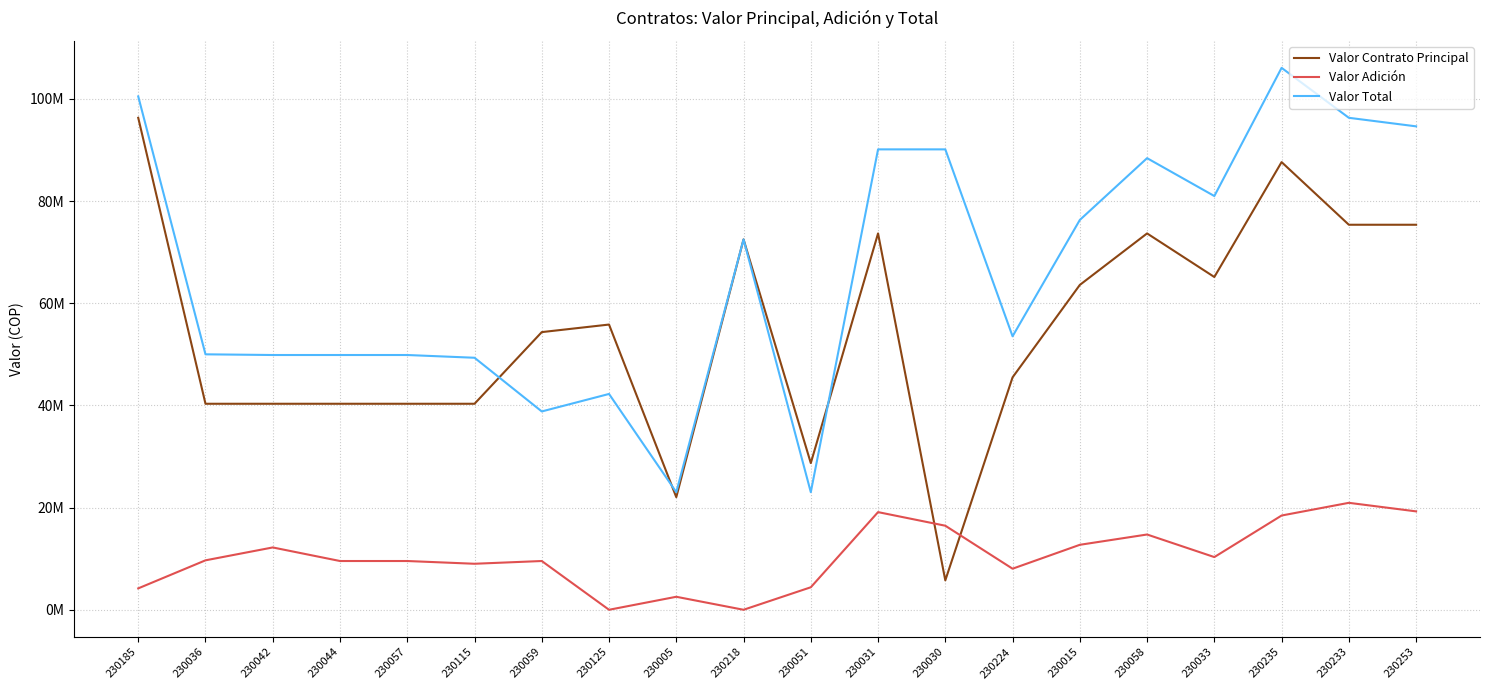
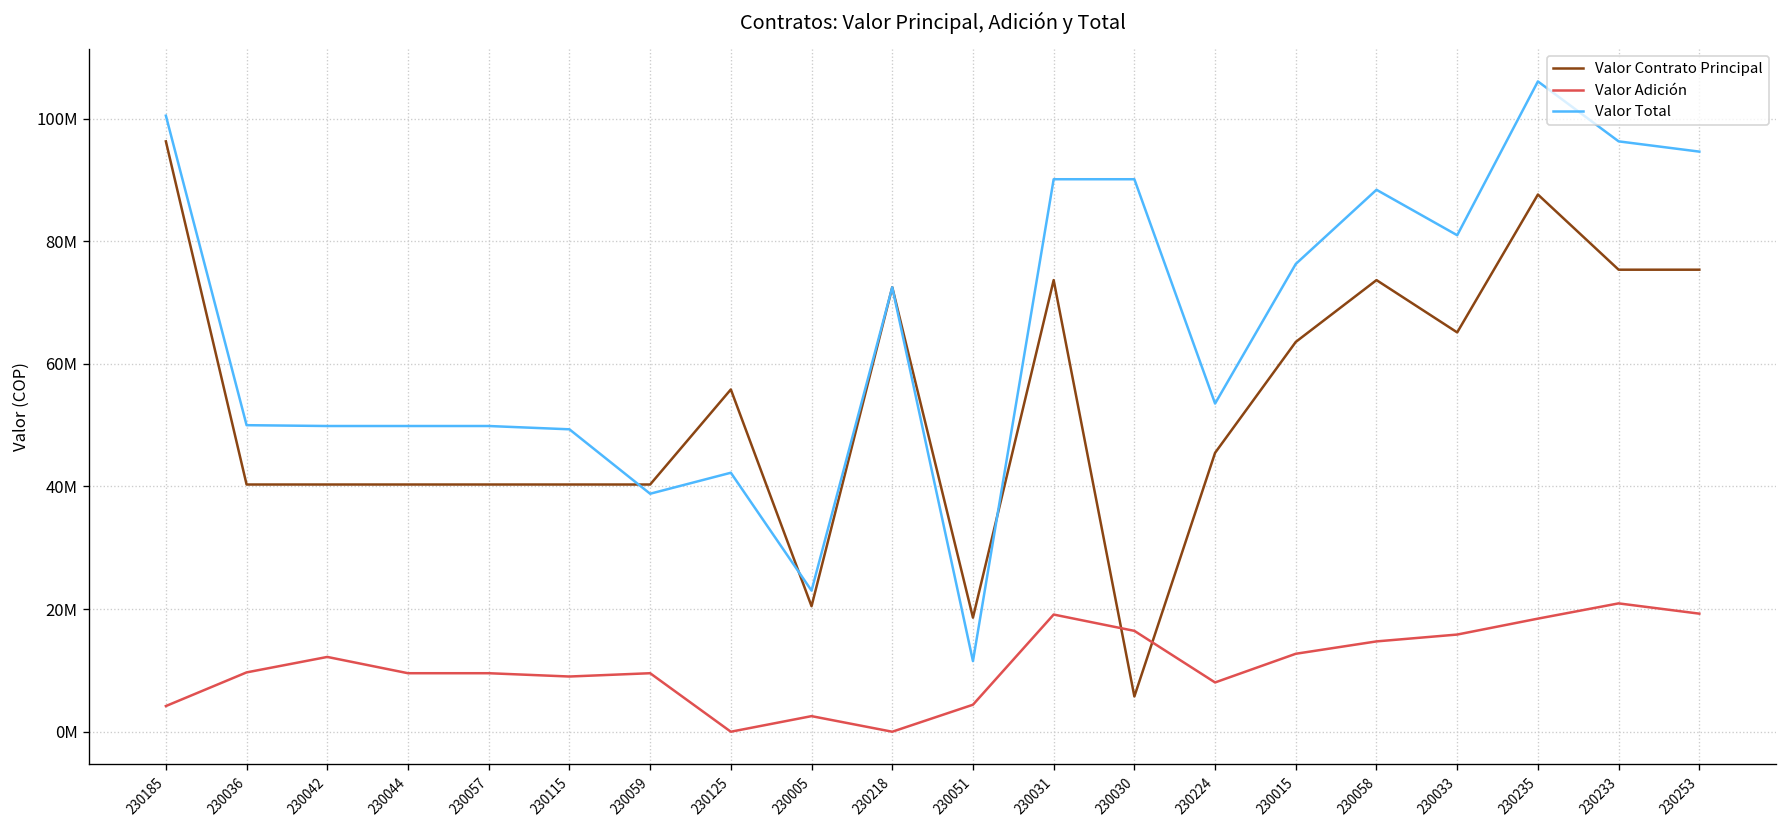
  {
    "Valor Contrato Principal": {
      "230185": 96000000,
      "230036": 40000000,
      "230042": 40000000,
      "230044": 40000000,
      "230057": 40000000,
      "230115": 40000000,
-     "230059": 54000000,
+     "230059": 40000000,
      "230125": 56000000,
-     "230005": 22000000,
-     "230051": 29000000,
+     "230005": 20000000,
+     "230051": 19000000,
      "230031": 74000000,
      "230030": 6000000,
      "230224": 45000000,
      "230015": 64000000,
      "230058": 74000000,
      "230033": 65000000,
      "230235": 88000000,
      "230233": 75000000,
      "230253": 75000000
    },
    "Valor Adición": {
      "230185": 4000000,
      "230036": 10000000,
      "230042": 12000000,
      "230044": 10000000,
      "230057": 10000000,
      "230115": 9000000,
      "230059": 10000000,
      "230125": 0,
      "230005": 3000000,
      "230218": 0,
      "230051": 4000000,
      "230031": 19000000,
      "230030": 16000000,
      "230224": 8000000,
      "230015": 13000000,
      "230058": 15000000,
-     "230033": 10000000,
+     "230033": 16000000,
      "230235": 18000000,
      "230233": 21000000,
      "230253": 19000000
    },
    "Valor Total": {
      "230185": 100000000,
      "230036": 50000000,
      "230042": 50000000,
      "230044": 50000000,
      "230057": 50000000,
      "230115": 49000000,
      "230059": 39000000,
      "230125": 42000000,
      "230005": 23000000,
-     "230051": 23000000,
+     "230051": 12000000,
      "230031": 90000000,
      "230030": 90000000,
      "230224": 54000000,
      "230015": 76000000,
      "230058": 88000000,
      "230033": 81000000,
      "230235": 106000000,
      "230233": 96000000,
      "230253": 95000000
    }
  }
